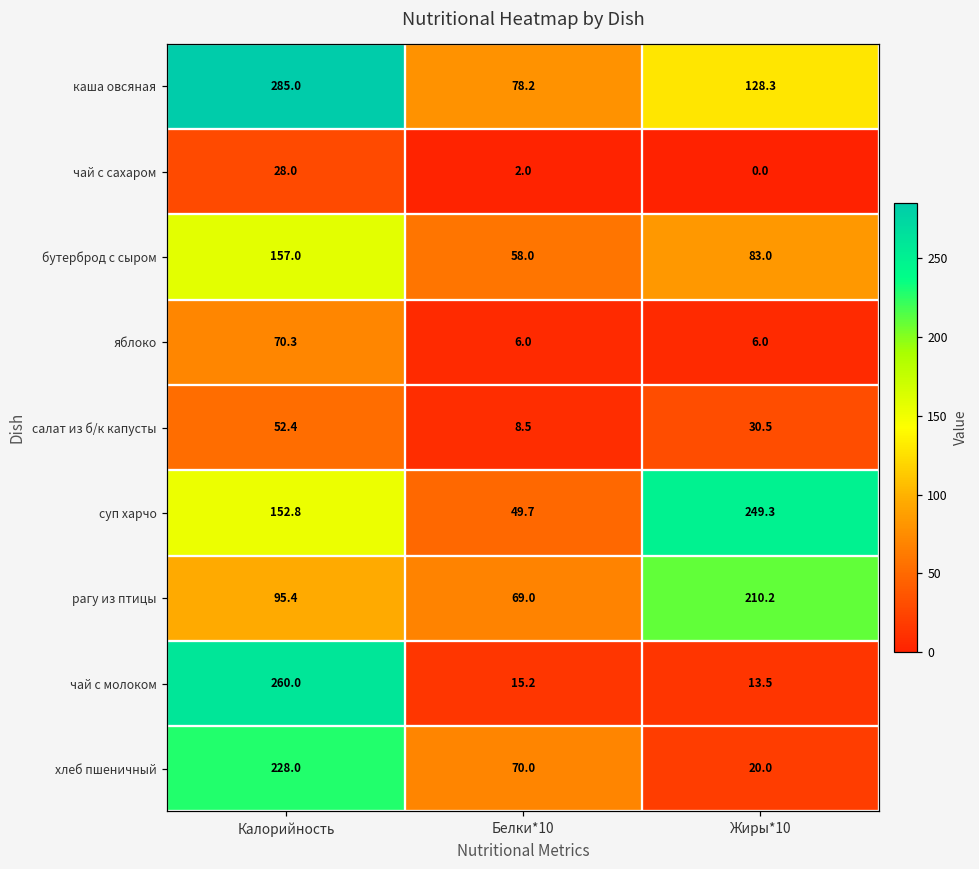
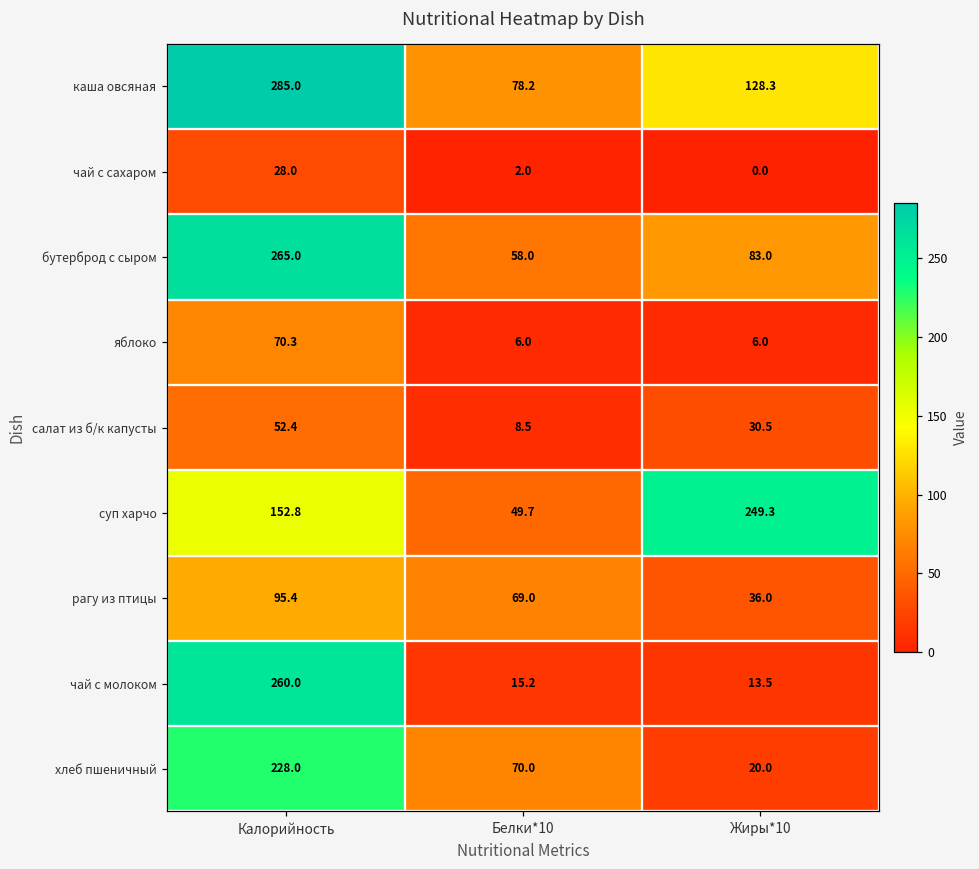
  {
    "каша овсяная": {
      "Калорийность": 285.0,
      "Белки*10": 78.2,
      "Жиры*10": 128.3
    },
    "чай с сахаром": {
      "Калорийность": 28.0,
      "Белки*10": 2.0,
      "Жиры*10": 0.0
    },
    "бутерброд с сыром": {
-     "Калорийность": 157.0,
+     "Калорийность": 265.0,
      "Белки*10": 58.0,
      "Жиры*10": 83.0
    },
    "яблоко": {
      "Калорийность": 70.3,
      "Белки*10": 6.0,
      "Жиры*10": 6.0
    },
    "салат из б/к капусты": {
      "Калорийность": 52.4,
      "Белки*10": 8.5,
      "Жиры*10": 30.5
    },
    "суп харчо": {
      "Калорийность": 152.8,
      "Белки*10": 49.7,
      "Жиры*10": 249.3
    },
    "рагу из птицы": {
      "Калорийность": 95.4,
      "Белки*10": 69.0,
-     "Жиры*10": 210.2
+     "Жиры*10": 36.0
    },
    "чай с молоком": {
      "Калорийность": 260.0,
      "Белки*10": 15.2,
      "Жиры*10": 13.5
    },
    "хлеб пшеничный": {
      "Калорийность": 228.0,
      "Белки*10": 70.0,
      "Жиры*10": 20.0
    }
  }
